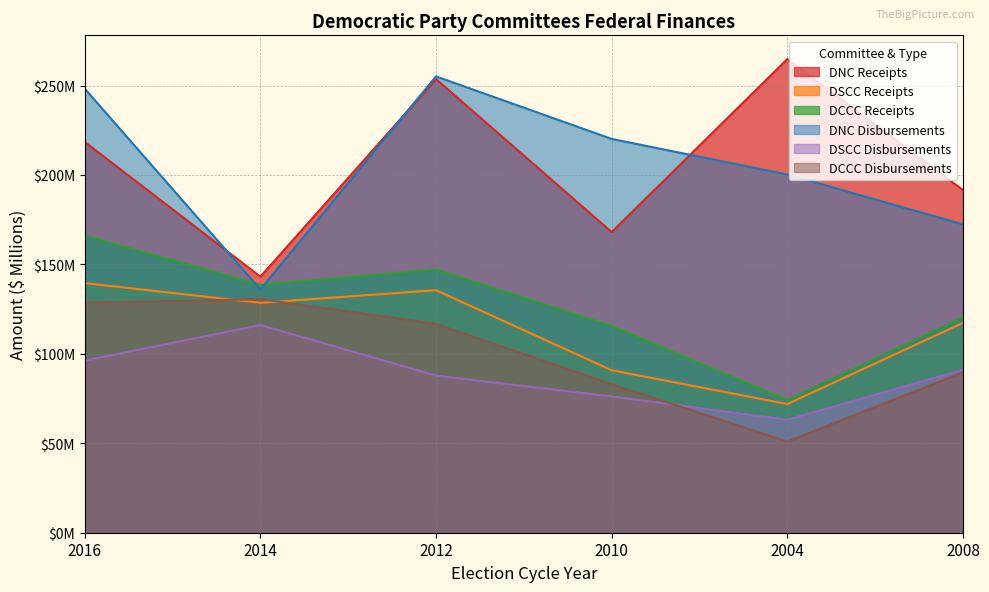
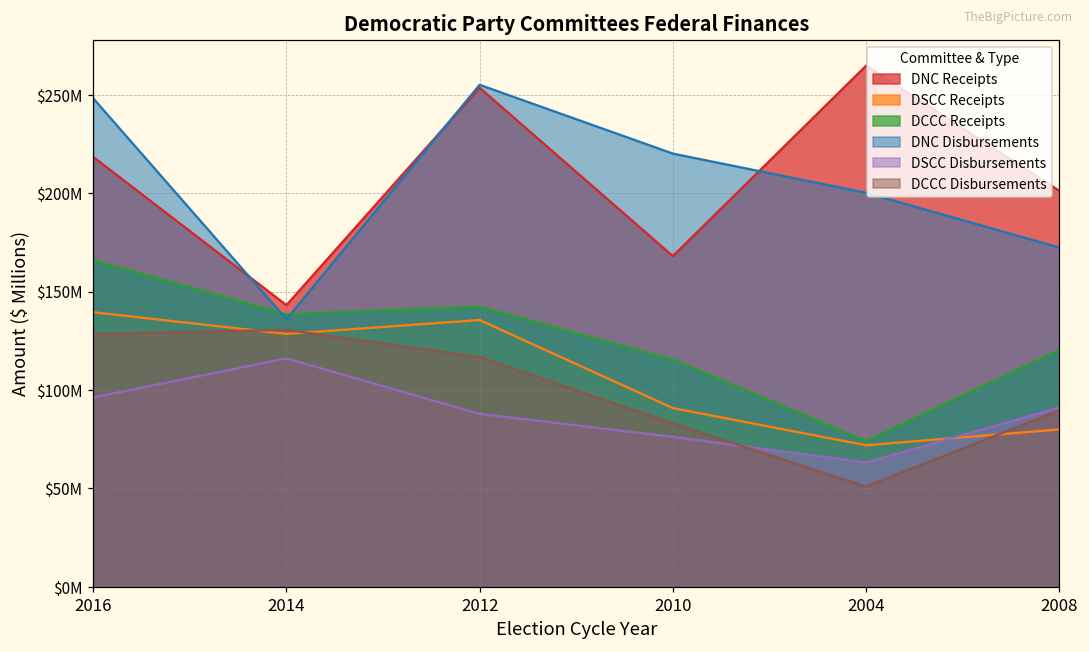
  {
    "DNC Receipts": {
      "2016": "$218000000",
      "2014": "$143000000",
      "2012": "$254000000",
      "2010": "$168000000",
      "2004": "$265000000",
-     "2008": "$192000000"
+     "2008": "$201000000"
    },
    "DSCC Receipts": {
      "2016": "$140000000",
      "2014": "$129000000",
      "2012": "$136000000",
      "2010": "$91000000",
      "2004": "$72000000",
-     "2008": "$117000000"
+     "2008": "$80000000"
    },
    "DCCC Receipts": {
      "2016": "$166000000",
      "2014": "$139000000",
-     "2012": "$147000000",
+     "2012": "$142000000",
      "2010": "$116000000",
      "2004": "$74000000",
      "2008": "$120000000"
    },
    "DNC Disbursements": {
      "2016": "$248000000",
      "2014": "$136000000",
      "2012": "$255000000",
      "2010": "$220000000",
      "2004": "$200000000",
      "2008": "$172000000"
    },
    "DSCC Disbursements": {
      "2016": "$96000000",
      "2014": "$116000000",
      "2012": "$88000000",
      "2010": "$76000000",
      "2004": "$63000000",
      "2008": "$91000000"
    },
    "DCCC Disbursements": {
      "2016": "$129000000",
      "2014": "$131000000",
      "2012": "$117000000",
      "2010": "$83000000",
      "2004": "$51000000",
      "2008": "$90000000"
    }
  }
